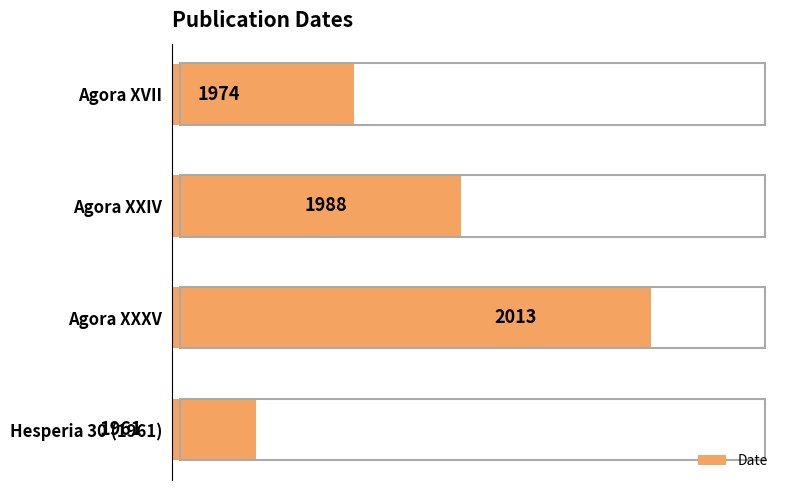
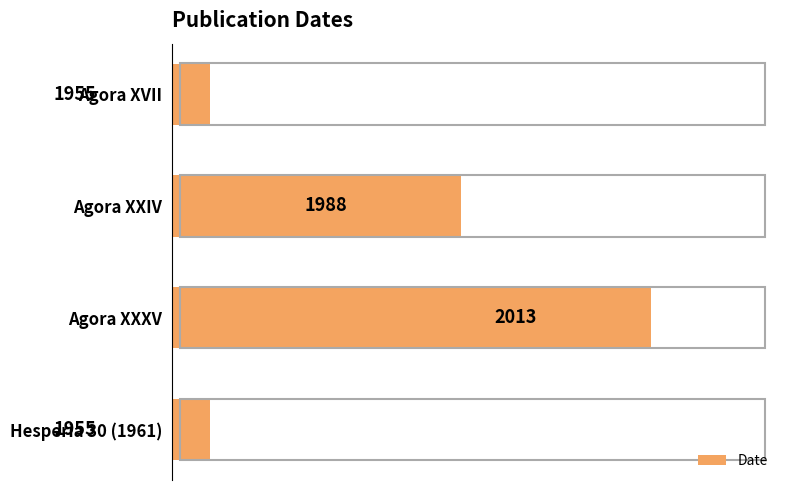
  {
-   "Agora XVII": 1974,
+   "Agora XVII": 1955,
    "Agora XXIV": 1988,
    "Agora XXXV": 2013,
-   "Hesperia 30 (1961)": 1961
+   "Hesperia 30 (1961)": 1955
  }
